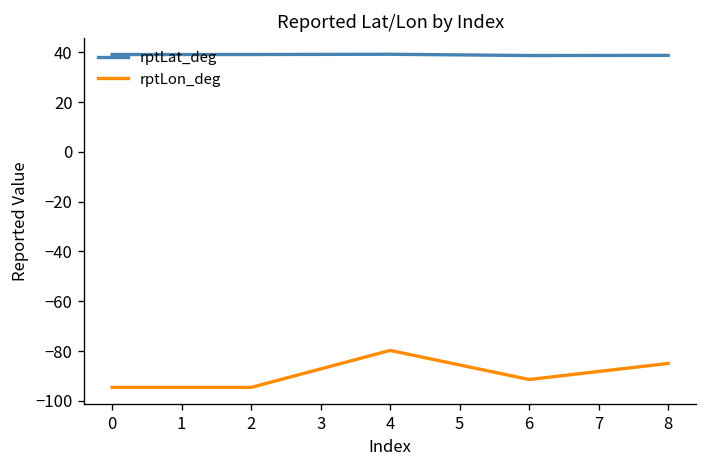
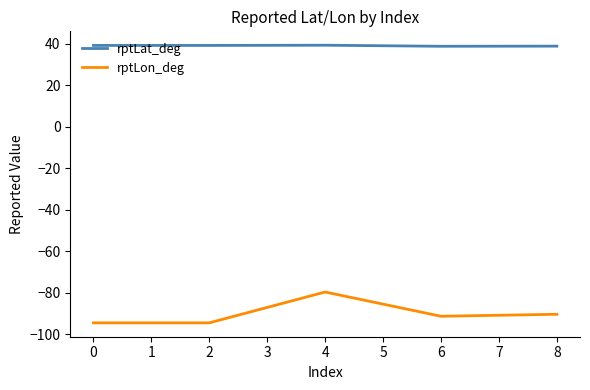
  {
    "rptLat_deg": {
      "0": 39,
      "2": 39,
      "4": 39,
      "6": 39,
      "8": 39
    },
    "rptLon_deg": {
      "0": -95,
      "2": -95,
      "4": -80,
      "6": -91,
-     "8": -85
+     "8": -90
    }
  }
